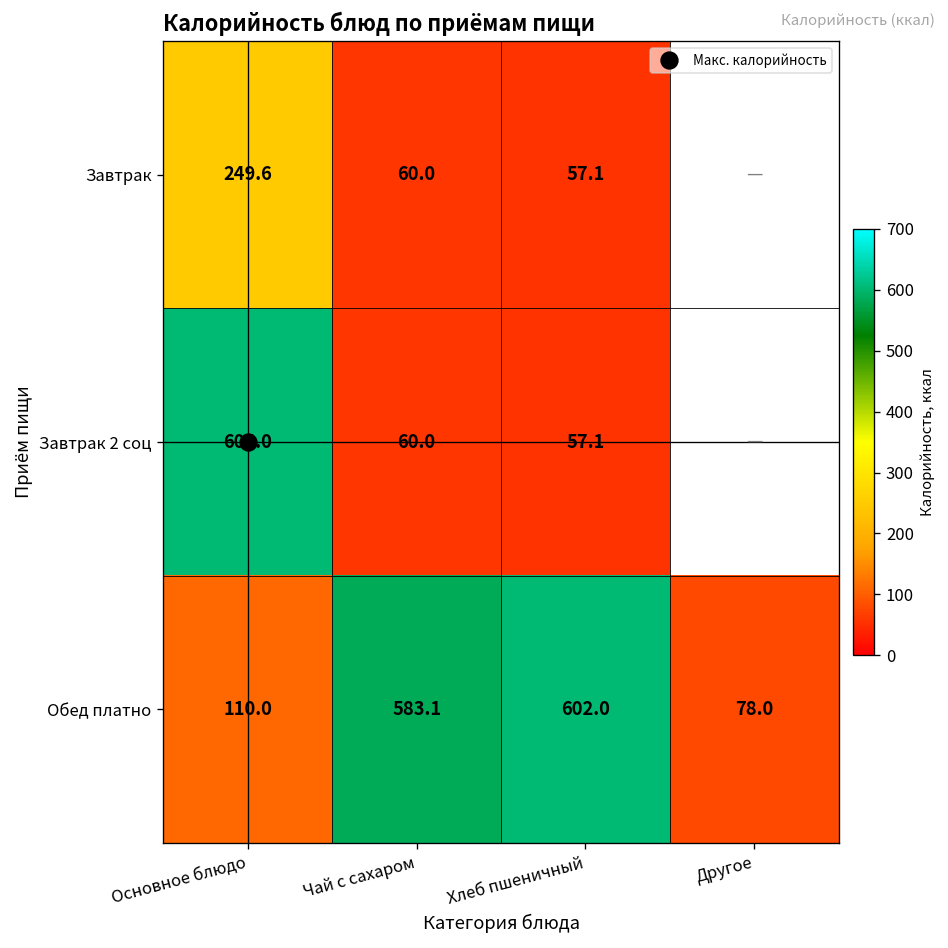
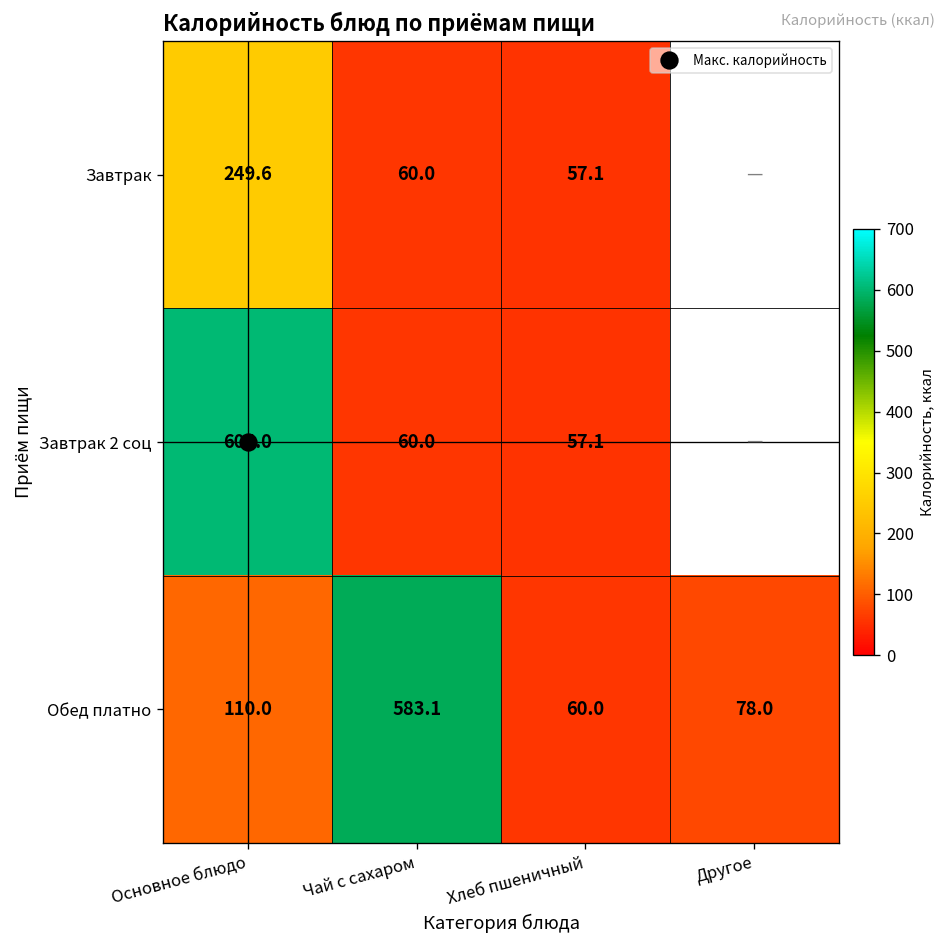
  {
    "Завтрак": {
      "Основное блюдо": 249.6,
      "Чай с сахаром": 60.0,
      "Хлеб пшеничный": 57.1
    },
    "Завтрак 2 соц": {
      "Чай с сахаром": 60.0,
      "Хлеб пшеничный": 57.1
    },
    "Обед платно": {
      "Основное блюдо": 110.0,
      "Чай с сахаром": 583.1,
-     "Хлеб пшеничный": 602.0,
+     "Хлеб пшеничный": 60.0,
      "Другое": 78.0
    }
  }
